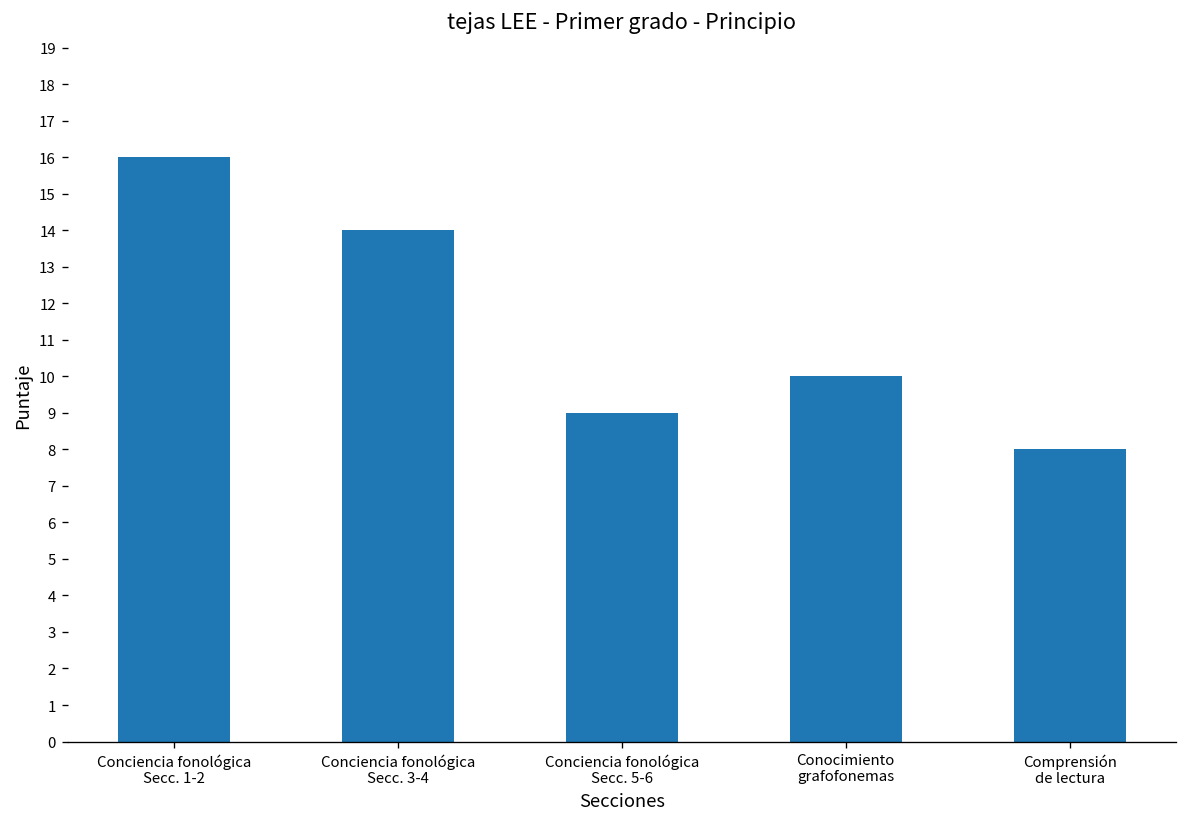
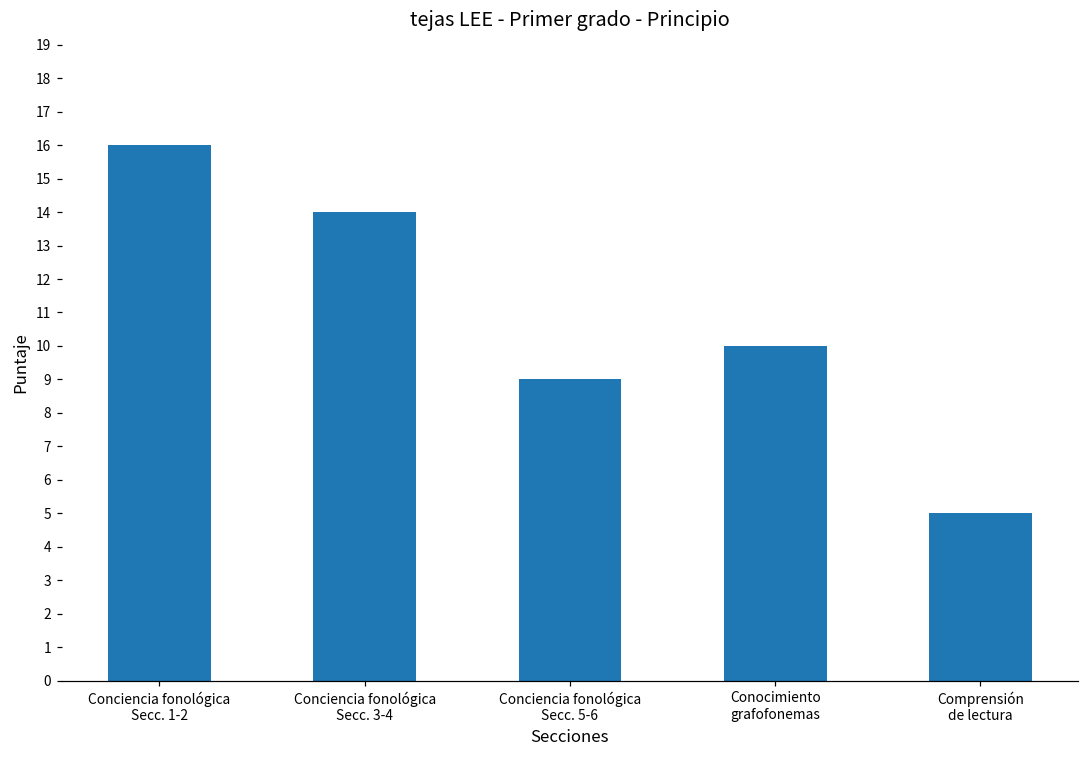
  {
    "Conciencia fonológica Secc. 1-2": 16,
    "Conciencia fonológica Secc. 3-4": 14,
    "Conciencia fonológica Secc. 5-6": 9,
    "Conocimiento grafofonemas": 10,
-   "Comprensión de lectura": 8
+   "Comprensión de lectura": 5
  }
